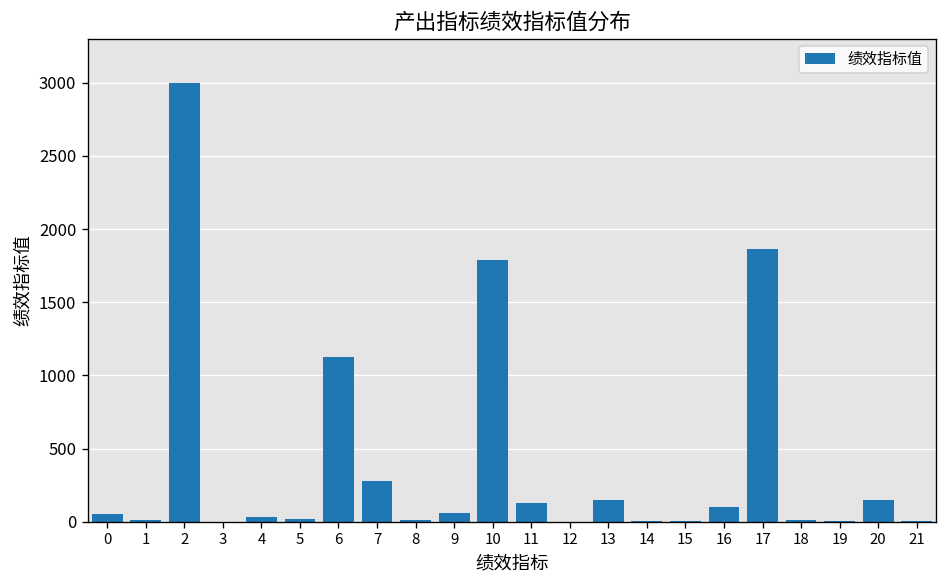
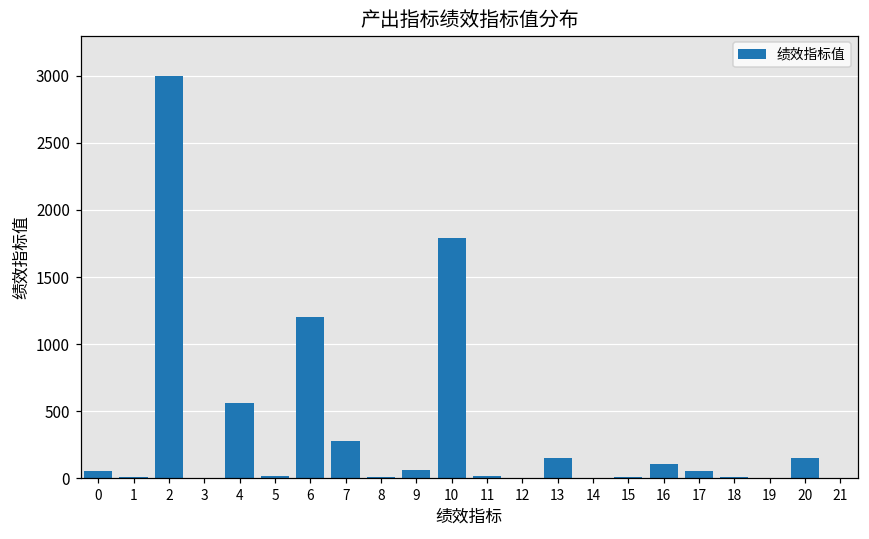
  {
    "0": 50,
    "2": 3000,
-   "4": 30,
-   "6": 1130,
+   "4": 560,
+   "6": 1200,
    "7": 280,
    "9": 60,
    "10": 1790,
-   "11": 130,
+   "11": 20,
    "13": 150,
    "16": 100,
-   "17": 1860,
+   "17": 50,
    "20": 150
  }
